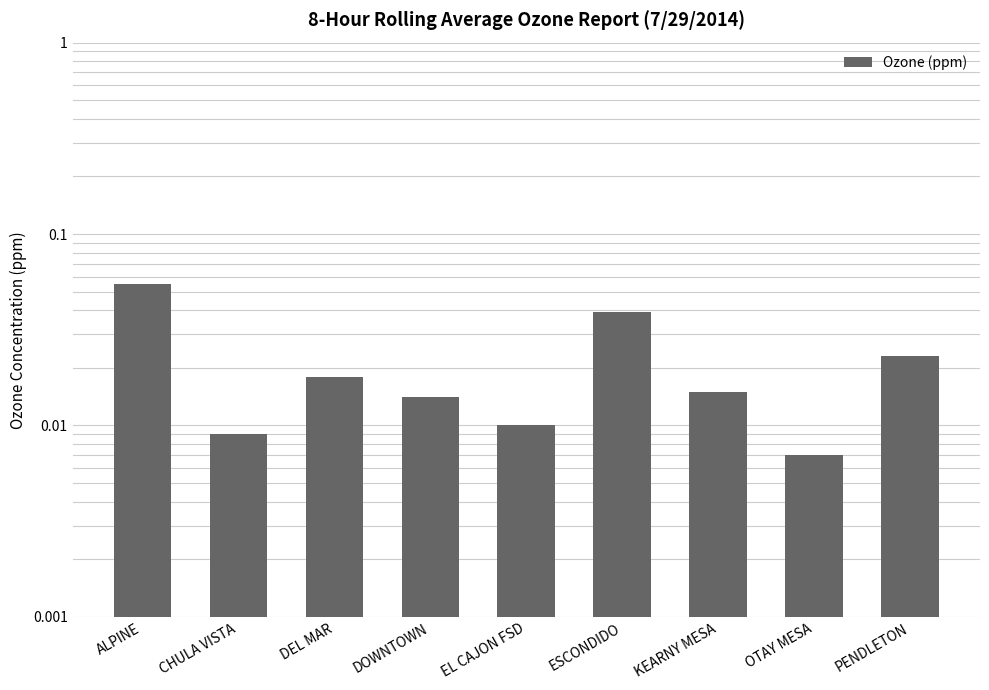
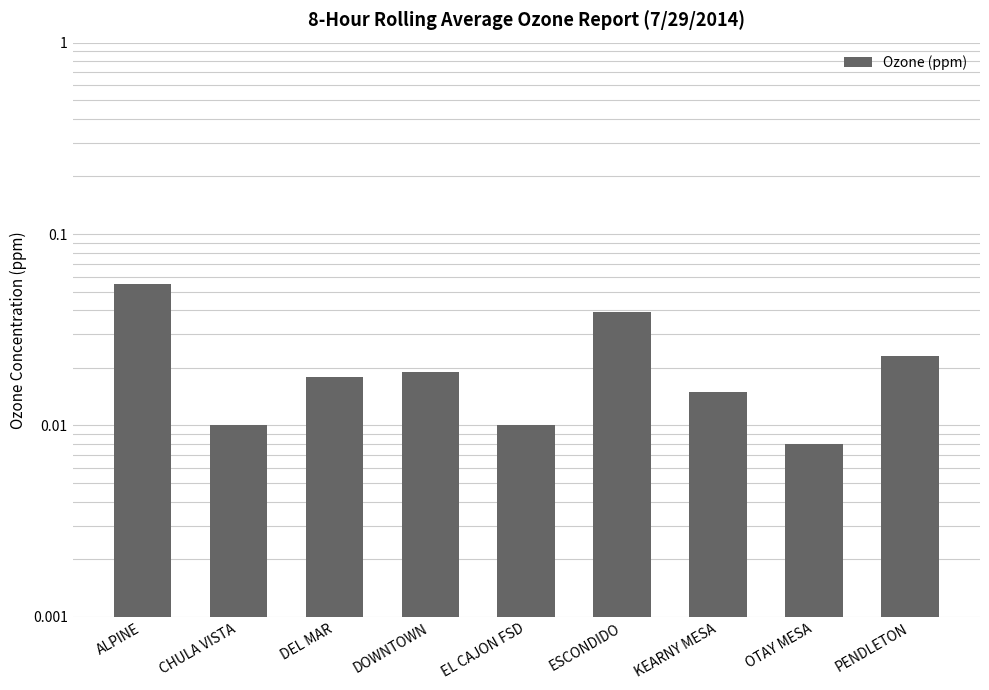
  {
    "ALPINE": 0.055,
-   "CHULA VISTA": 0.009,
+   "CHULA VISTA": 0.010,
    "DEL MAR": 0.018,
-   "DOWNTOWN": 0.014,
+   "DOWNTOWN": 0.019,
    "EL CAJON FSD": 0.010,
    "ESCONDIDO": 0.039,
    "KEARNY MESA": 0.015,
-   "OTAY MESA": 0.007,
+   "OTAY MESA": 0.008,
    "PENDLETON": 0.023
  }
